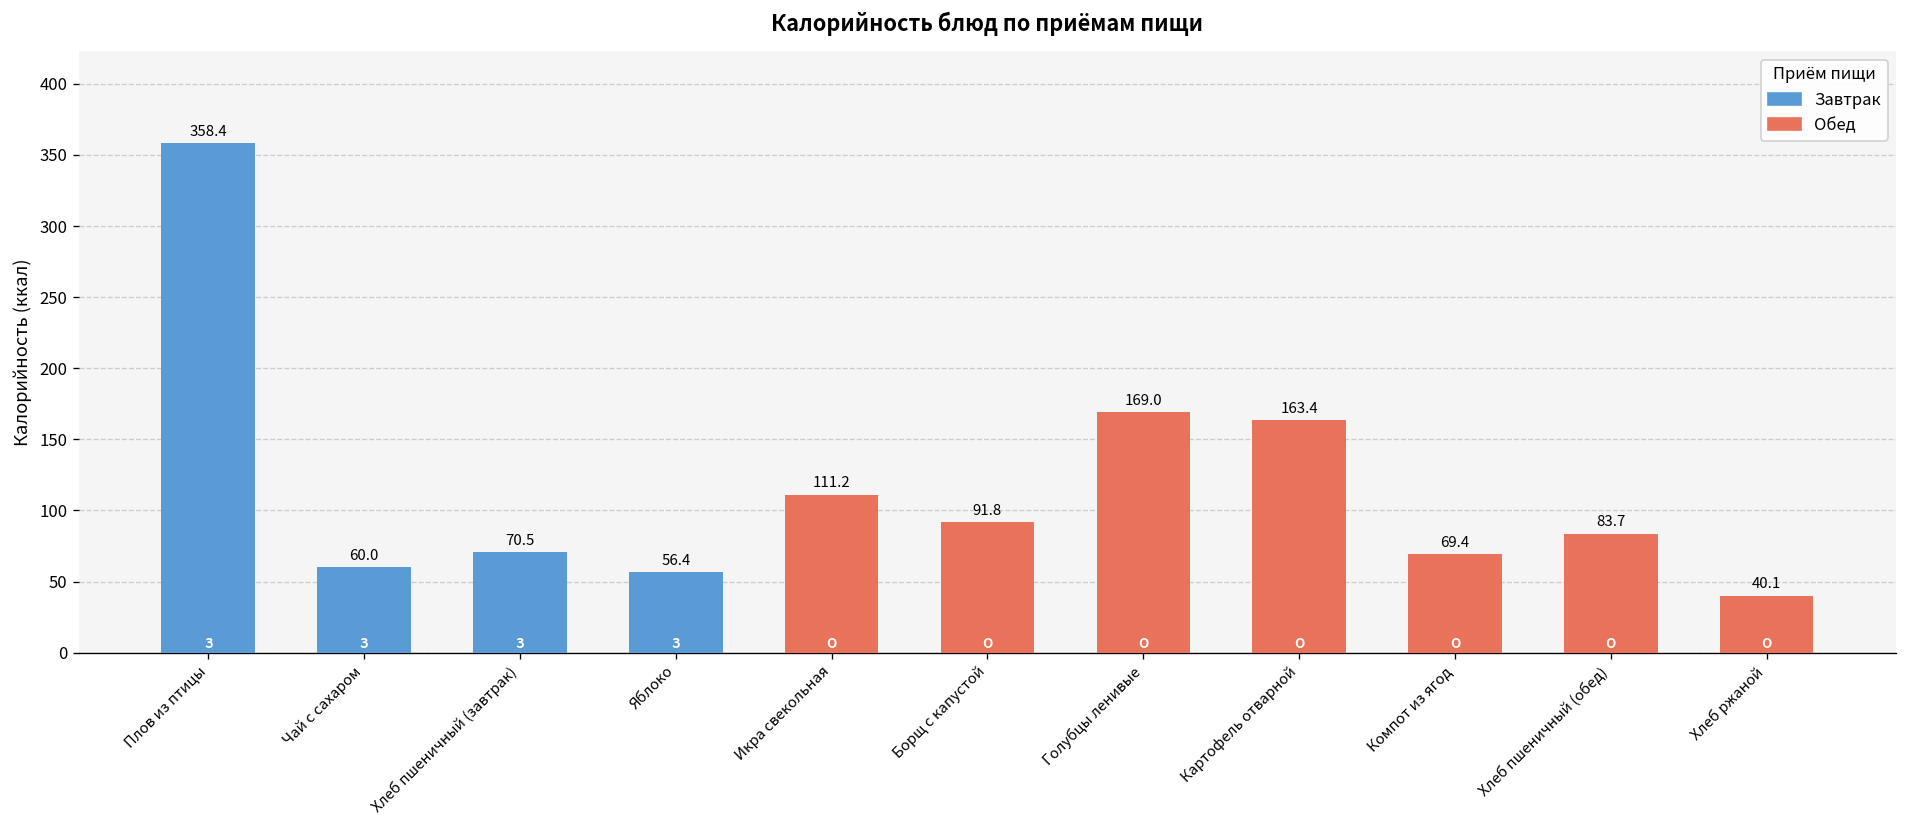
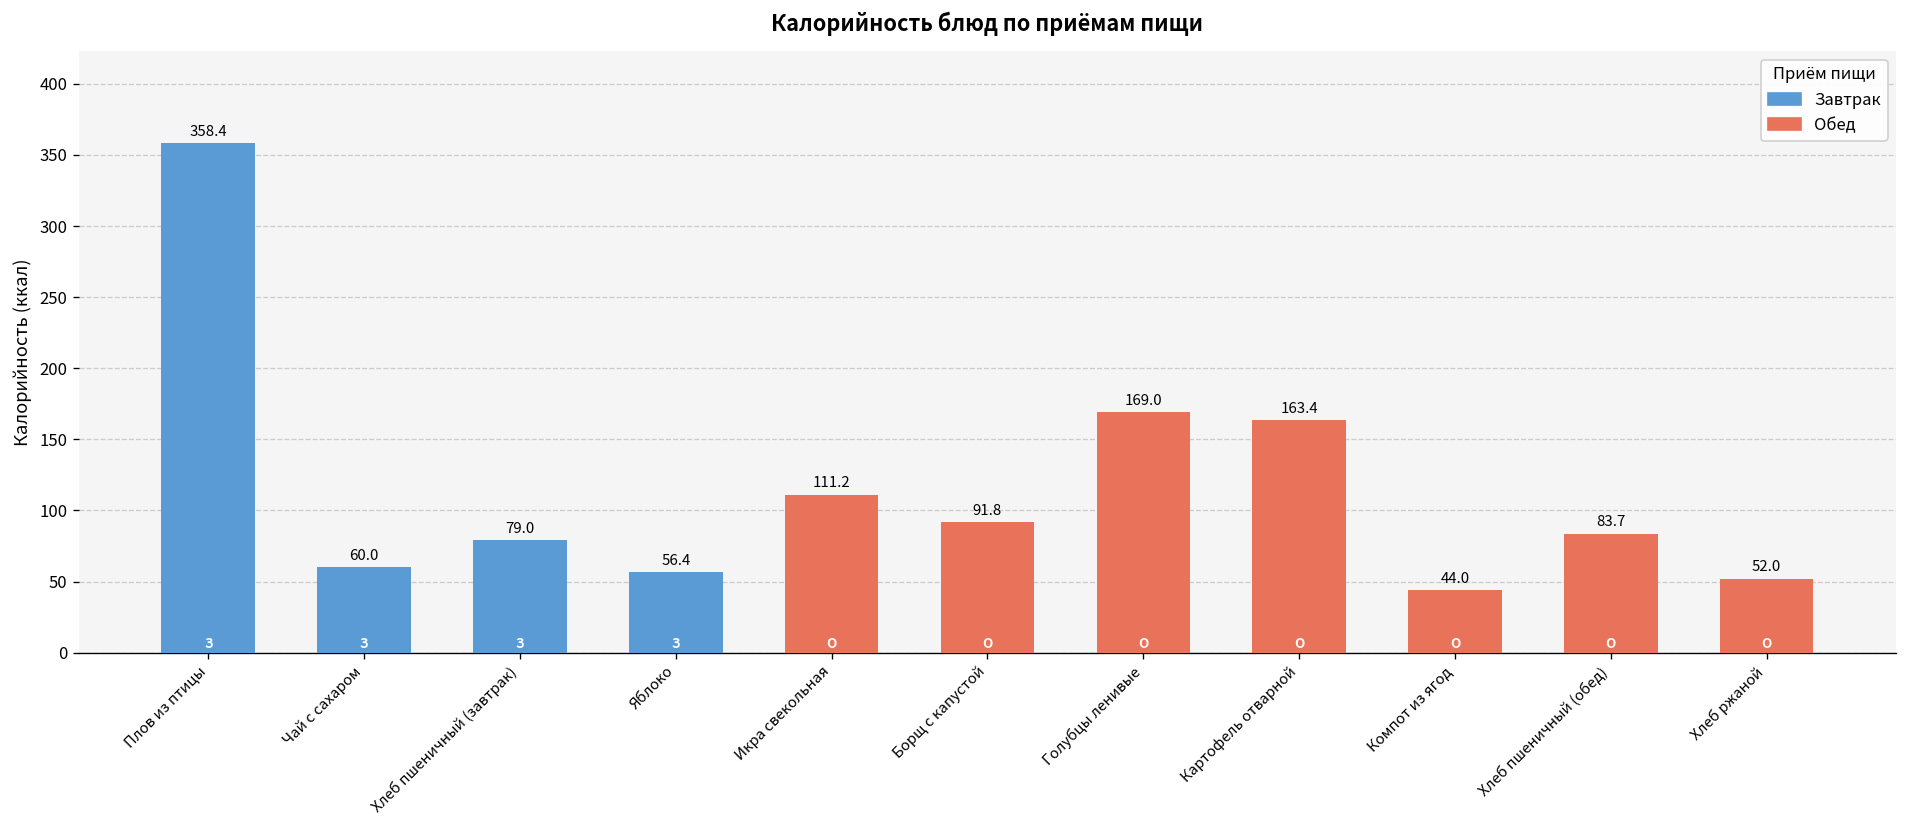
  {
    "Плов из птицы": 358.4,
    "Чай с сахаром": 60.0,
-   "Хлеб пшеничный (завтрак)": 70.5,
+   "Хлеб пшеничный (завтрак)": 79.0,
    "Яблоко": 56.4,
    "Икра свекольная": 111.2,
    "Борщ с капустой": 91.8,
    "Голубцы ленивые": 169.0,
    "Картофель отварной": 163.4,
-   "Компот из ягод": 69.4,
+   "Компот из ягод": 44.0,
    "Хлеб пшеничный (обед)": 83.7,
-   "Хлеб ржаной": 40.1
+   "Хлеб ржаной": 52.0
  }
